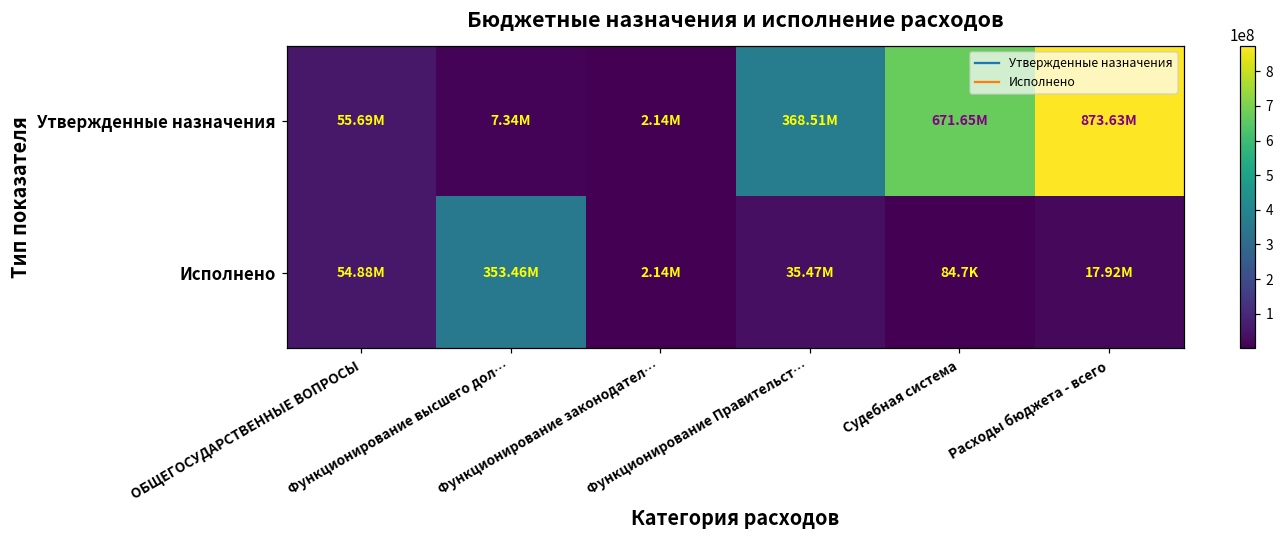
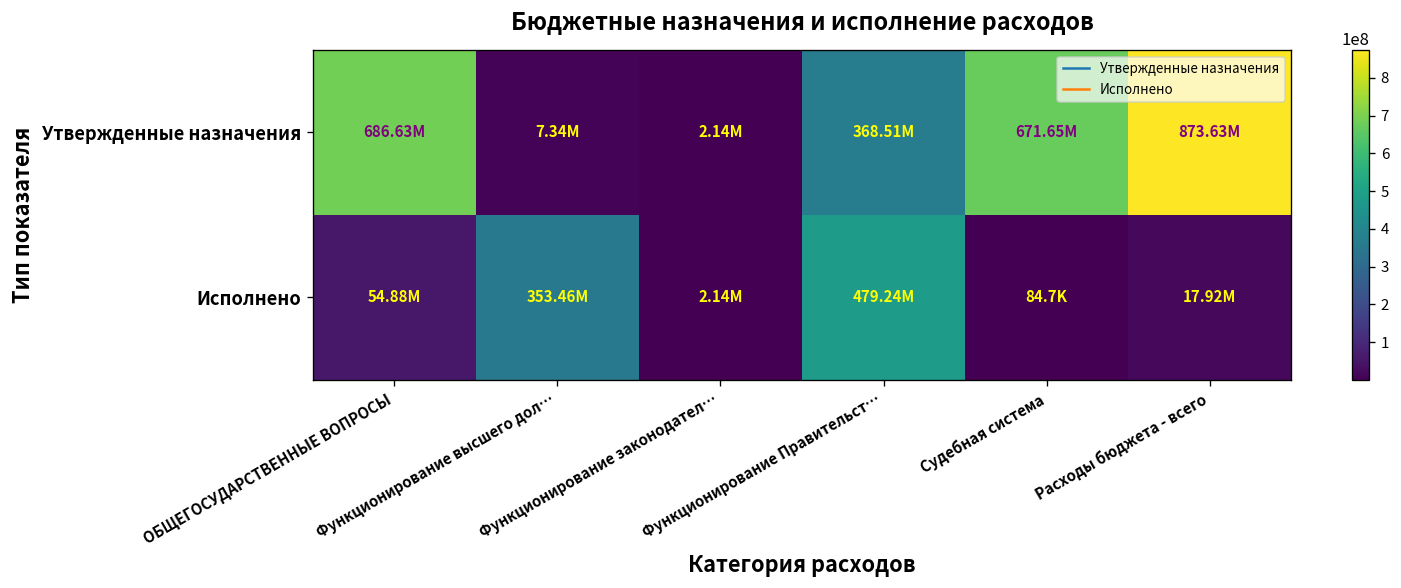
  {
    "Утвержденные назначения": {
-     "ОБЩЕГОСУДАРСТВЕННЫЕ ВОПРОСЫ": "55.69M",
+     "ОБЩЕГОСУДАРСТВЕННЫЕ ВОПРОСЫ": "686.63M",
      "Функционирование высшего дол…": "7.34M",
      "Функционирование законодател…": "2.14M",
      "Функционирование Правительст…": "368.51M",
      "Судебная система": "671.65M",
      "Расходы бюджета - всего": "873.63M"
    },
    "Исполнено": {
      "ОБЩЕГОСУДАРСТВЕННЫЕ ВОПРОСЫ": "54.88M",
      "Функционирование высшего дол…": "353.46M",
      "Функционирование законодател…": "2.14M",
-     "Функционирование Правительст…": "35.47M",
+     "Функционирование Правительст…": "479.24M",
      "Судебная система": "84.7K",
      "Расходы бюджета - всего": "17.92M"
    }
  }
